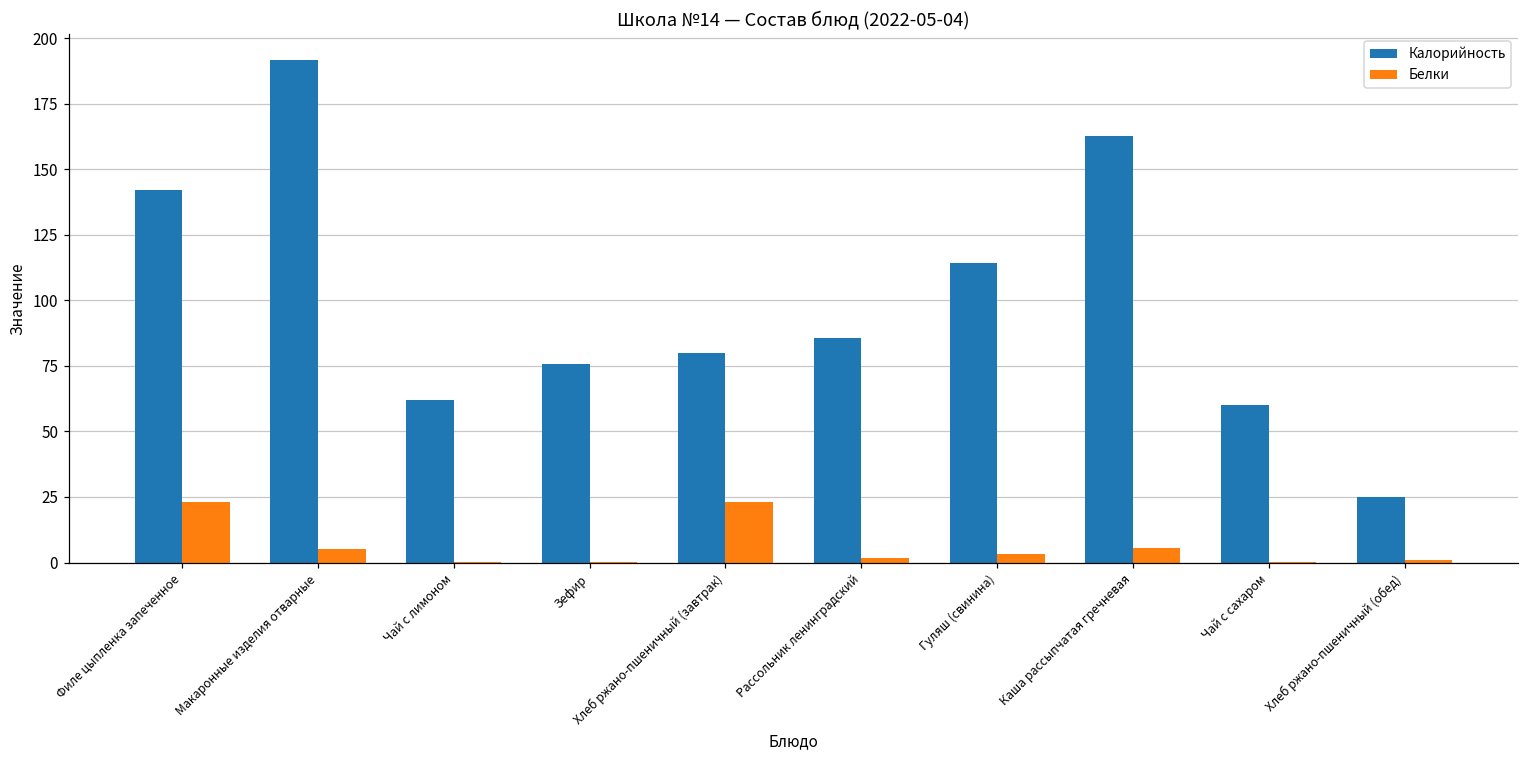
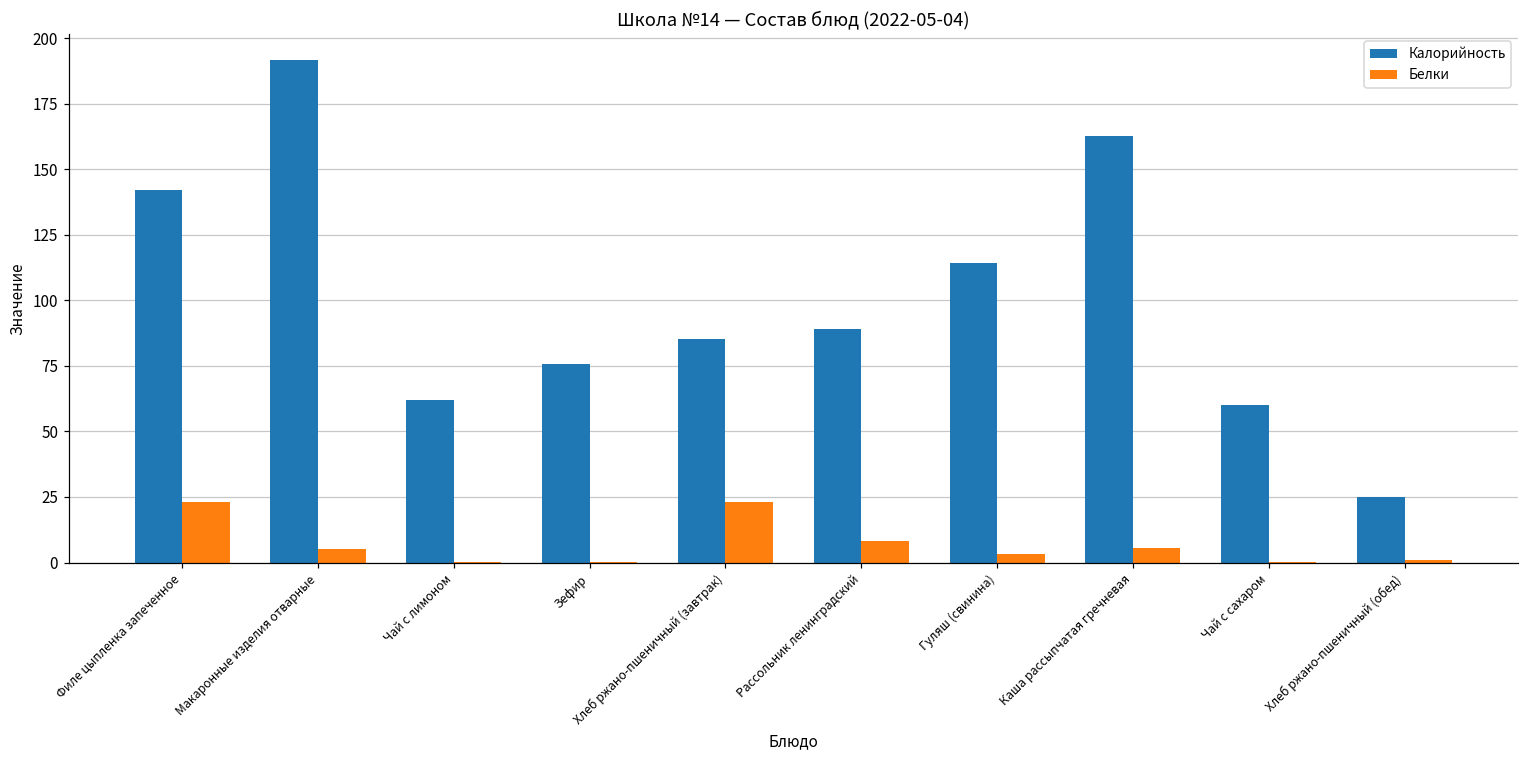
  {
    "Калорийность": {
      "Филе цыпленка запеченное": 142,
      "Макаронные изделия отварные": 192,
      "Чай с лимоном": 62,
      "Зефир": 76,
-     "Хлеб ржано-пшеничный (завтрак)": 80,
-     "Рассольник ленинградский": 86,
+     "Хлеб ржано-пшеничный (завтрак)": 85,
+     "Рассольник ленинградский": 89,
      "Гуляш (свинина)": 114,
      "Каша рассыпчатая гречневая": 163,
      "Чай с сахаром": 60,
      "Хлеб ржано-пшеничный (обед)": 25
    },
    "Белки": {
      "Филе цыпленка запеченное": 23,
      "Макаронные изделия отварные": 5,
      "Хлеб ржано-пшеничный (завтрак)": 23,
-     "Рассольник ленинградский": 2,
+     "Рассольник ленинградский": 8,
      "Гуляш (свинина)": 3,
      "Каша рассыпчатая гречневая": 6
    }
  }
